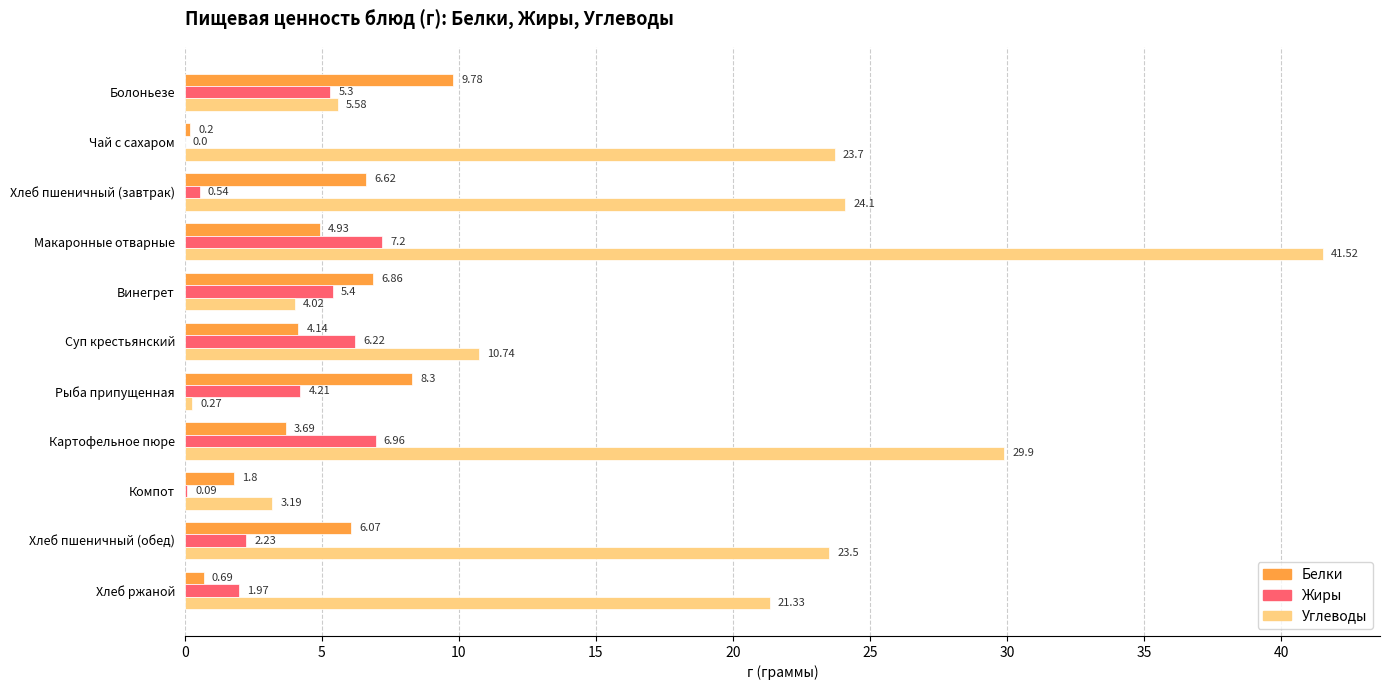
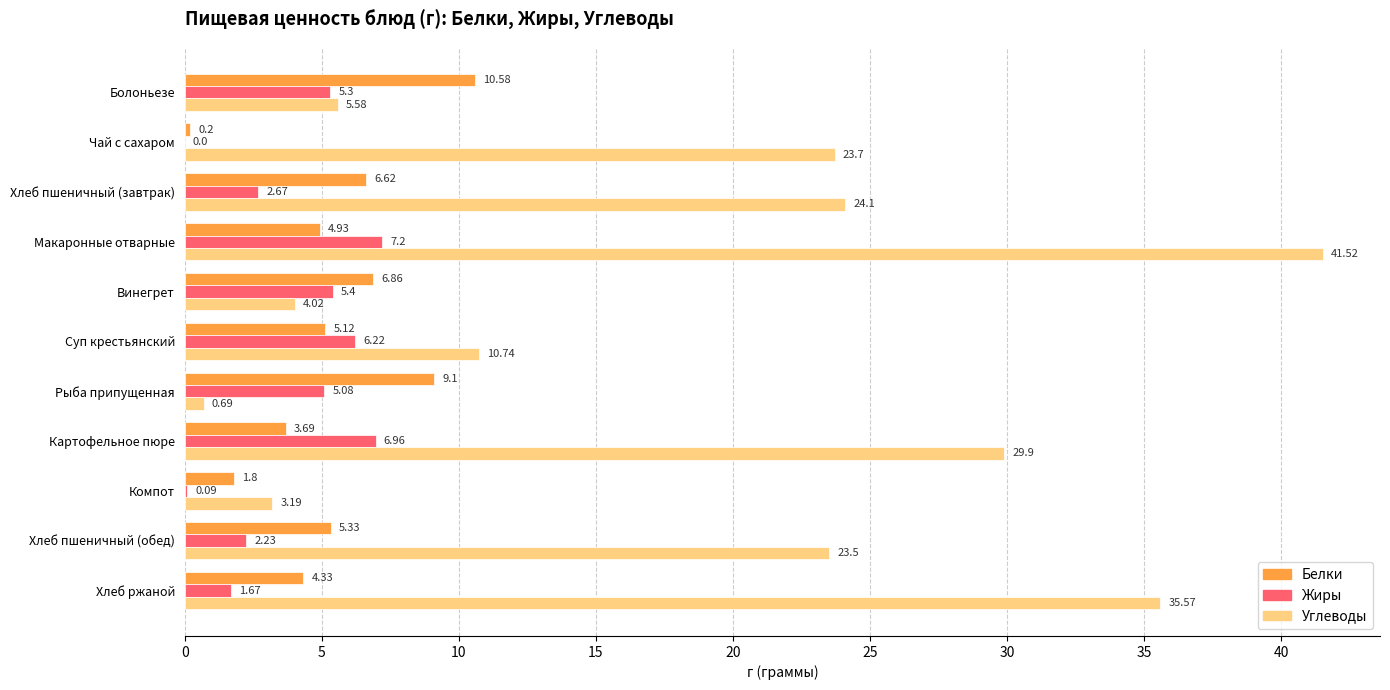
  {
    "Белки": {
-     "Болоньезе": 9.78,
+     "Болоньезе": 10.58,
      "Чай с сахаром": 0.2,
      "Хлеб пшеничный (завтрак)": 6.62,
      "Макаронные отварные": 4.93,
      "Винегрет": 6.86,
-     "Суп крестьянский": 4.14,
-     "Рыба припущенная": 8.3,
+     "Суп крестьянский": 5.12,
+     "Рыба припущенная": 9.1,
      "Картофельное пюре": 3.69,
      "Компот": 1.8,
-     "Хлеб пшеничный (обед)": 6.07,
-     "Хлеб ржаной": 0.69
+     "Хлеб пшеничный (обед)": 5.33,
+     "Хлеб ржаной": 4.33
    },
    "Жиры": {
      "Болоньезе": 5.3,
      "Чай с сахаром": 0.0,
-     "Хлеб пшеничный (завтрак)": 0.54,
+     "Хлеб пшеничный (завтрак)": 2.67,
      "Макаронные отварные": 7.2,
      "Винегрет": 5.4,
      "Суп крестьянский": 6.22,
-     "Рыба припущенная": 4.21,
+     "Рыба припущенная": 5.08,
      "Картофельное пюре": 6.96,
      "Компот": 0.09,
      "Хлеб пшеничный (обед)": 2.23,
-     "Хлеб ржаной": 1.97
+     "Хлеб ржаной": 1.67
    },
    "Углеводы": {
      "Болоньезе": 5.58,
      "Чай с сахаром": 23.7,
      "Хлеб пшеничный (завтрак)": 24.1,
      "Макаронные отварные": 41.52,
      "Винегрет": 4.02,
      "Суп крестьянский": 10.74,
-     "Рыба припущенная": 0.27,
+     "Рыба припущенная": 0.69,
      "Картофельное пюре": 29.9,
      "Компот": 3.19,
      "Хлеб пшеничный (обед)": 23.5,
-     "Хлеб ржаной": 21.33
+     "Хлеб ржаной": 35.57
    }
  }
